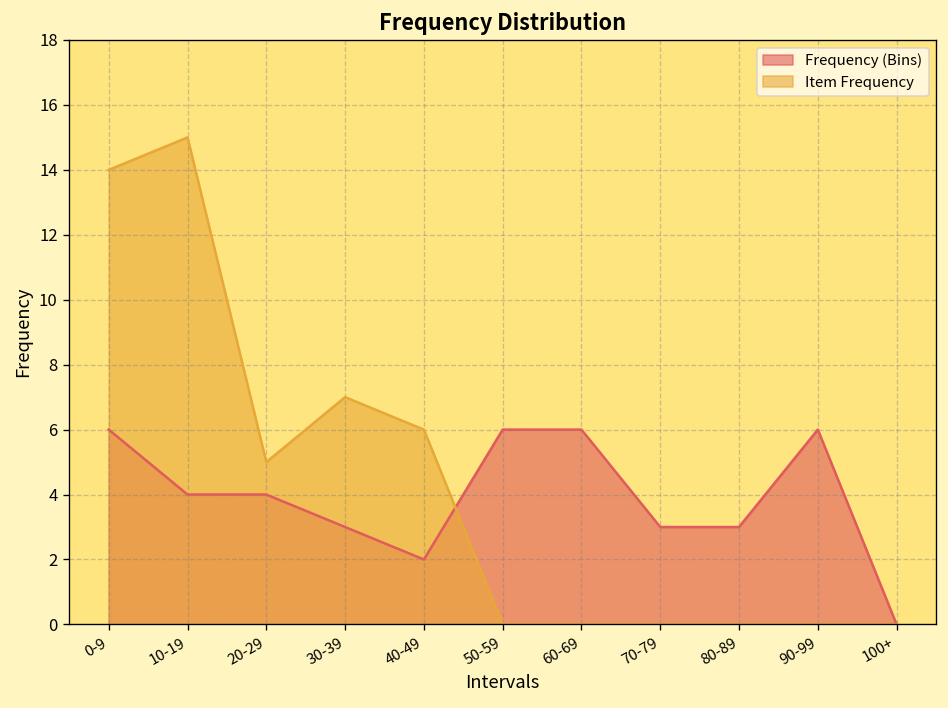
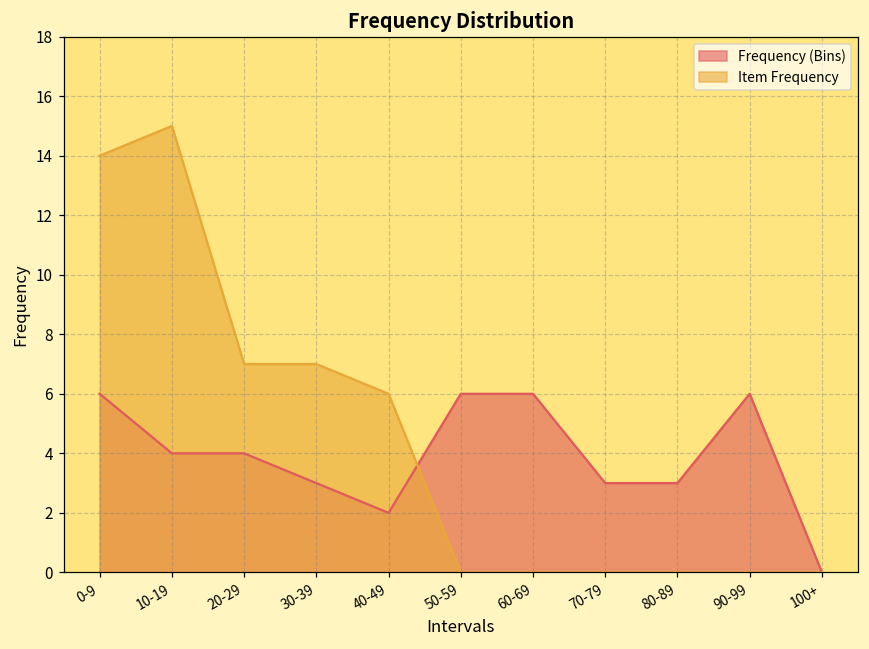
  {
    "Frequency (Bins)": {
      "0-9": 6,
      "10-19": 4,
      "20-29": 4,
      "30-39": 3,
      "40-49": 2,
      "50-59": 6,
      "60-69": 6,
      "70-79": 3,
      "80-89": 3,
      "90-99": 6
    },
    "Item Frequency": {
      "0-9": 14,
      "10-19": 15,
-     "20-29": 5,
+     "20-29": 7,
      "30-39": 7,
      "40-49": 6,
      "50-59": 0,
      "60-69": 0,
      "70-79": 0,
      "80-89": 0,
      "90-99": 0
    }
  }
